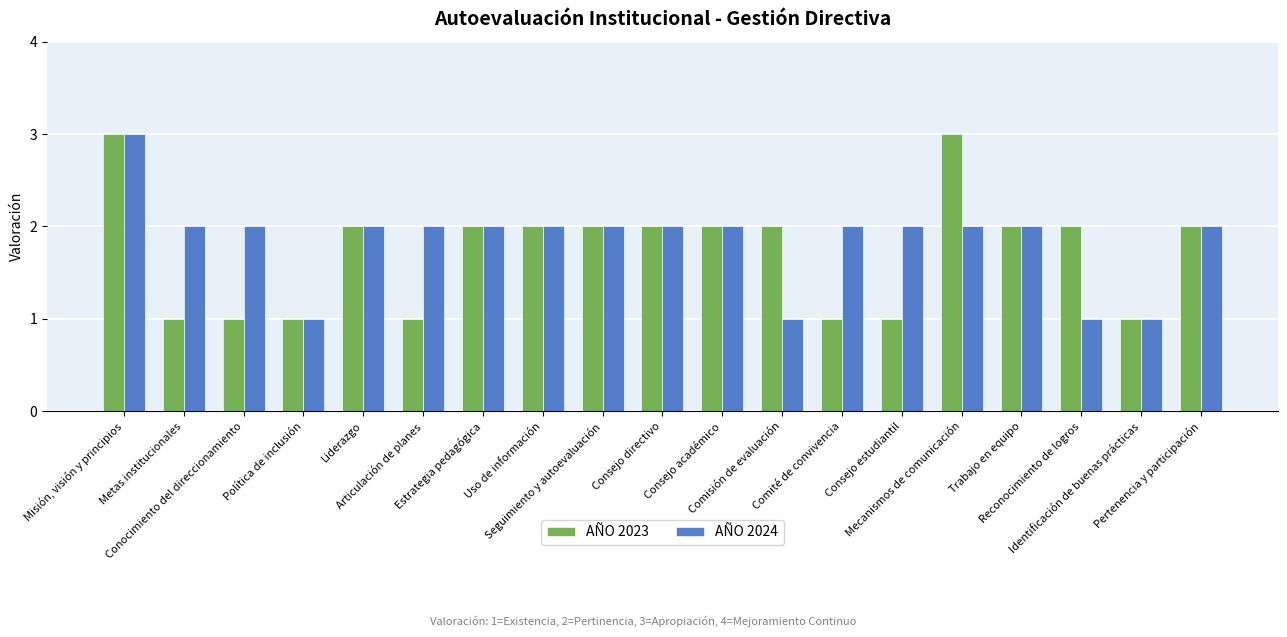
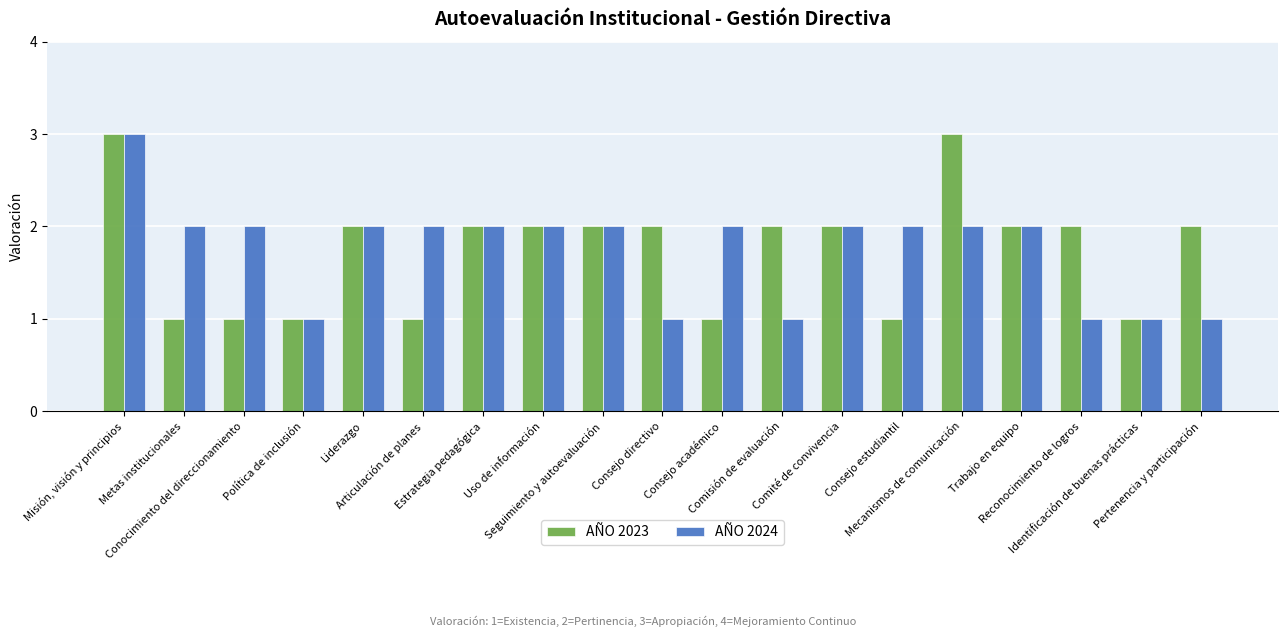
  {
    "AÑO 2023": {
      "Misión, visión y principios": 3,
      "Metas institucionales": 1,
      "Conocimiento del direccionamiento": 1,
      "Política de inclusión": 1,
      "Liderazgo": 2,
      "Articulación de planes": 1,
      "Estrategia pedagógica": 2,
      "Uso de información": 2,
      "Seguimiento y autoevaluación": 2,
      "Consejo directivo": 2,
-     "Consejo académico": 2,
+     "Consejo académico": 1,
      "Comisión de evaluación": 2,
-     "Comité de convivencia": 1,
+     "Comité de convivencia": 2,
      "Consejo estudiantil": 1,
      "Mecanismos de comunicación": 3,
      "Trabajo en equipo": 2,
      "Reconocimiento de logros": 2,
      "Identificación de buenas prácticas": 1,
      "Pertenencia y participación": 2
    },
    "AÑO 2024": {
      "Misión, visión y principios": 3,
      "Metas institucionales": 2,
      "Conocimiento del direccionamiento": 2,
      "Política de inclusión": 1,
      "Liderazgo": 2,
      "Articulación de planes": 2,
      "Estrategia pedagógica": 2,
      "Uso de información": 2,
      "Seguimiento y autoevaluación": 2,
-     "Consejo directivo": 2,
+     "Consejo directivo": 1,
      "Consejo académico": 2,
      "Comisión de evaluación": 1,
      "Comité de convivencia": 2,
      "Consejo estudiantil": 2,
      "Mecanismos de comunicación": 2,
      "Trabajo en equipo": 2,
      "Reconocimiento de logros": 1,
      "Identificación de buenas prácticas": 1,
-     "Pertenencia y participación": 2
+     "Pertenencia y participación": 1
    }
  }
